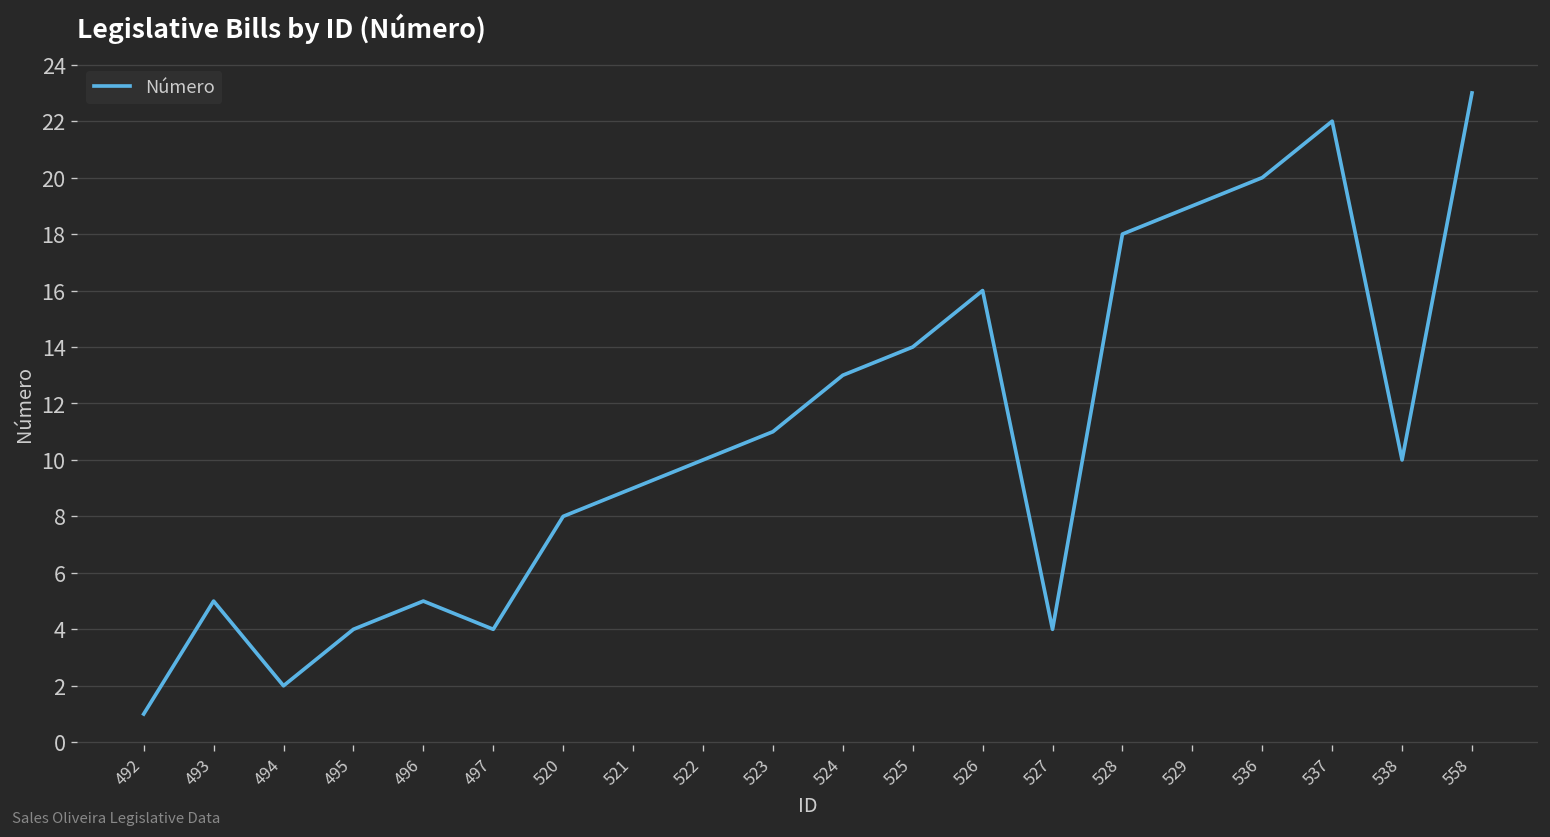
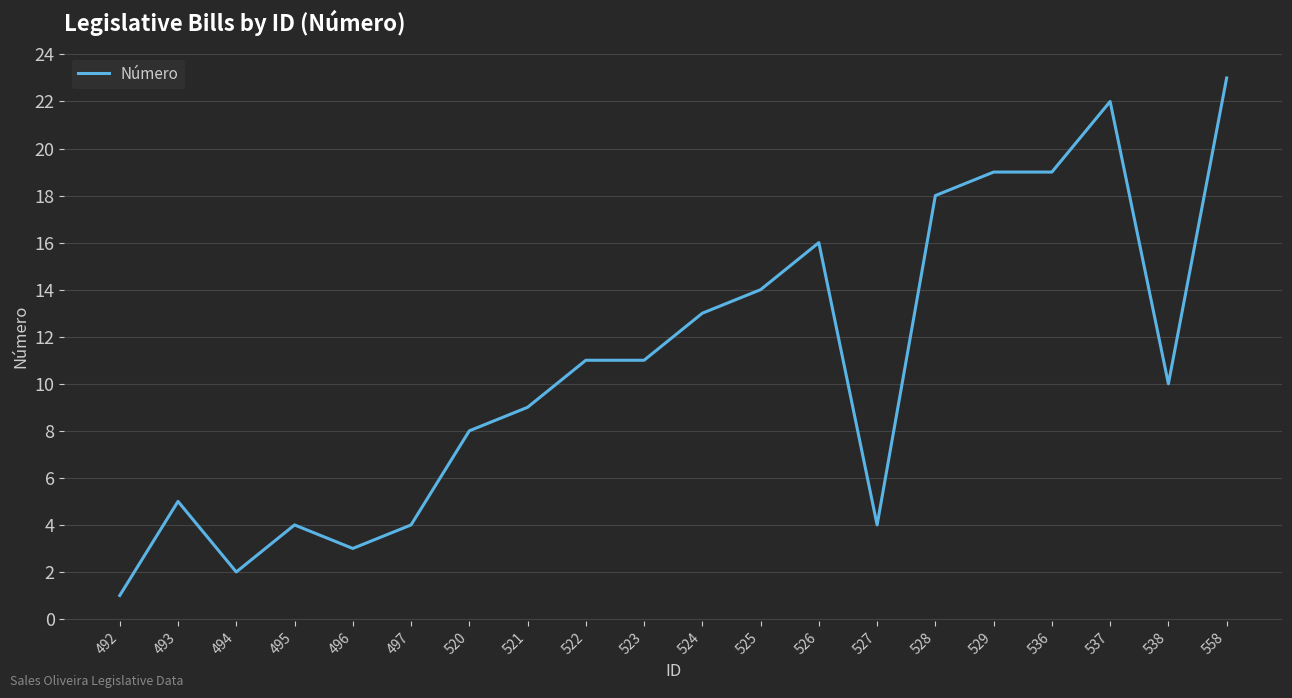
  {
    "492": 1,
    "493": 5,
    "494": 2,
    "495": 4,
-   "496": 5,
+   "496": 3,
    "497": 4,
    "520": 8,
    "521": 9,
-   "522": 10,
+   "522": 11,
    "523": 11,
    "524": 13,
    "525": 14,
    "526": 16,
    "527": 4,
    "528": 18,
    "529": 19,
-   "536": 20,
+   "536": 19,
    "537": 22,
    "538": 10,
    "558": 23
  }
